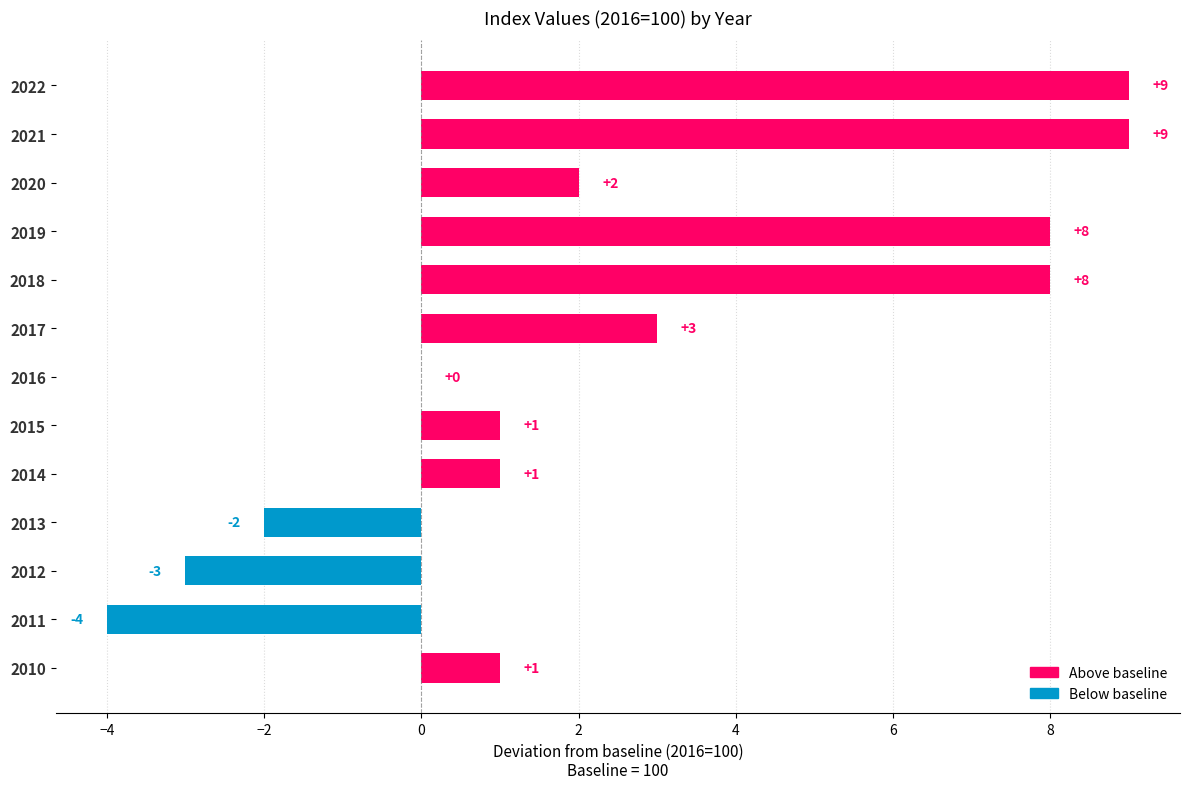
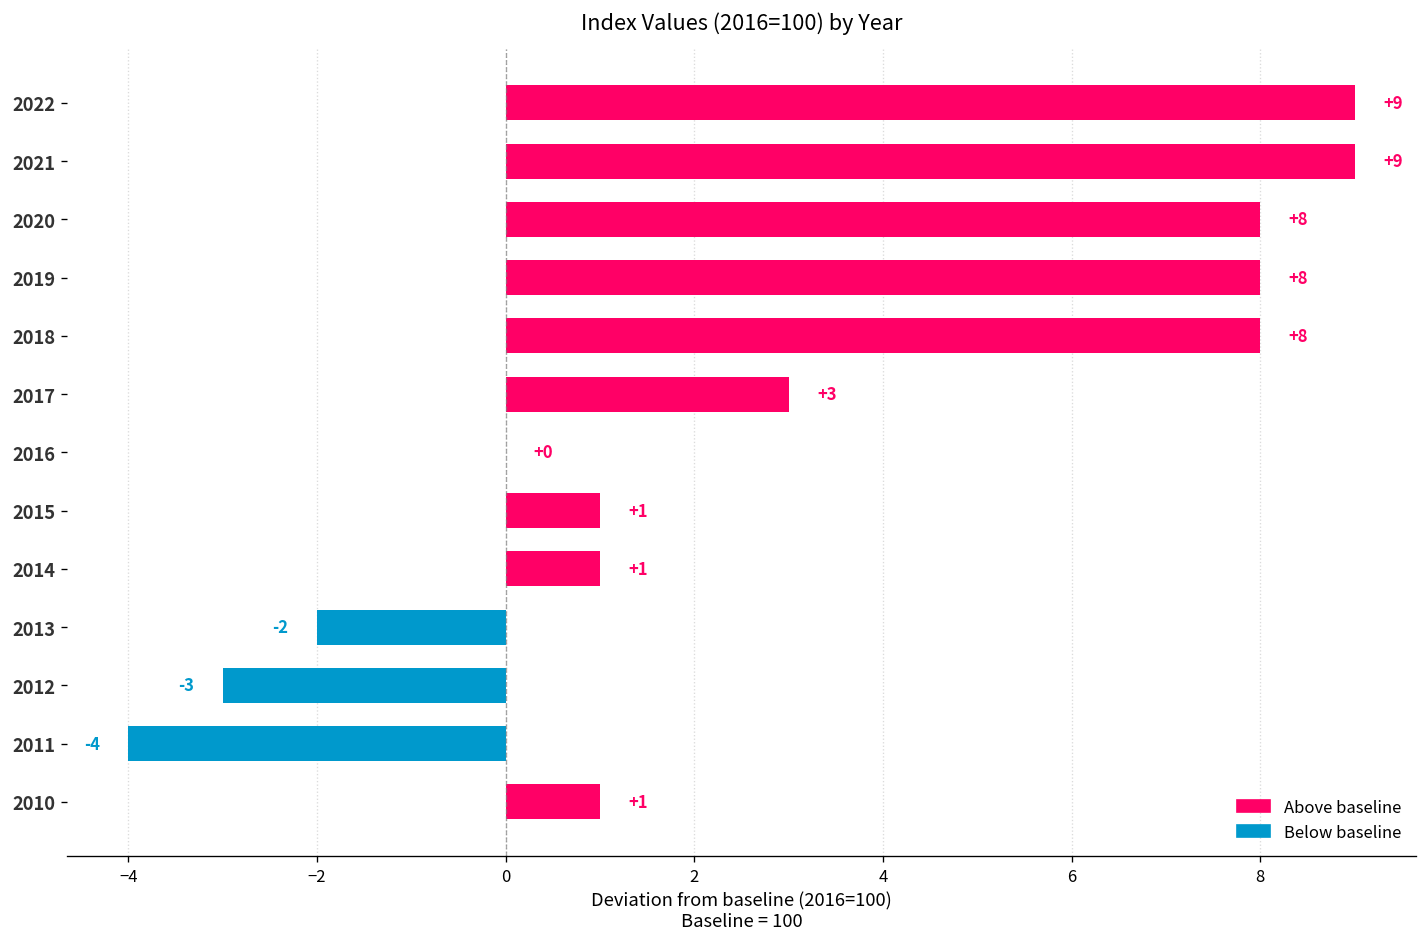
  {
    "2022": "+9",
    "2021": "+9",
-   "2020": "+2",
+   "2020": "+8",
    "2019": "+8",
    "2018": "+8",
    "2017": "+3",
    "2016": "+0",
    "2015": "+1",
    "2014": "+1",
    "2013": "-2",
    "2012": "-3",
    "2011": "-4",
    "2010": "+1"
  }
